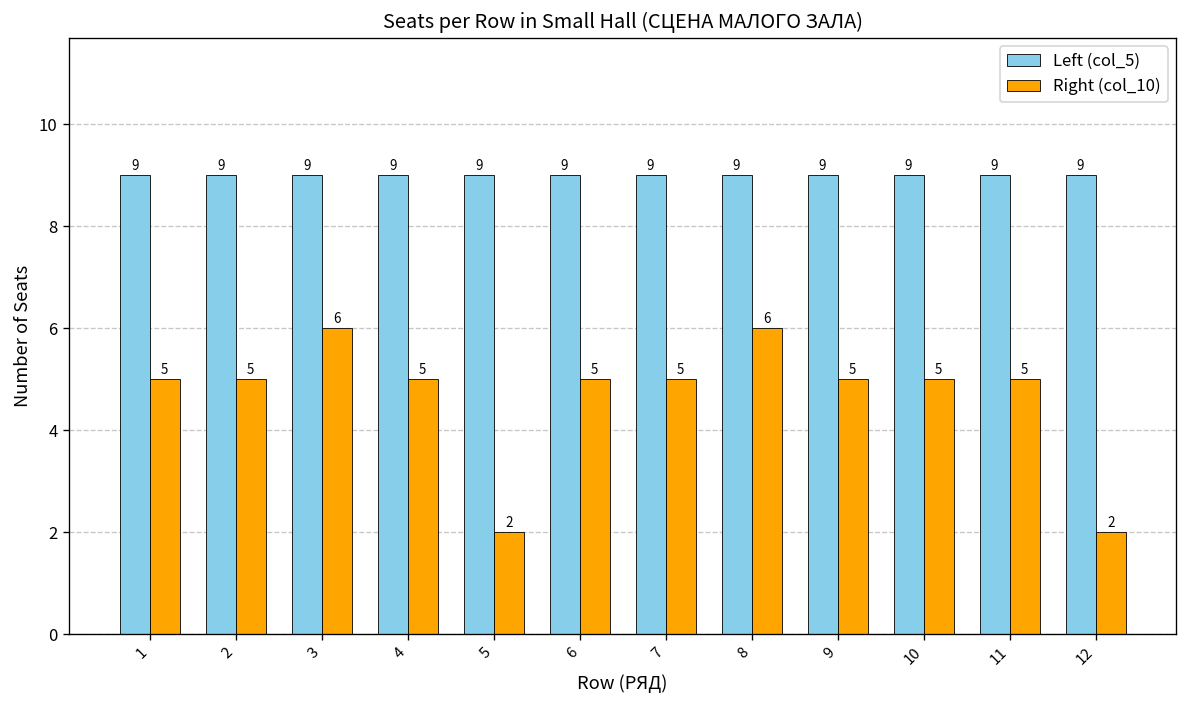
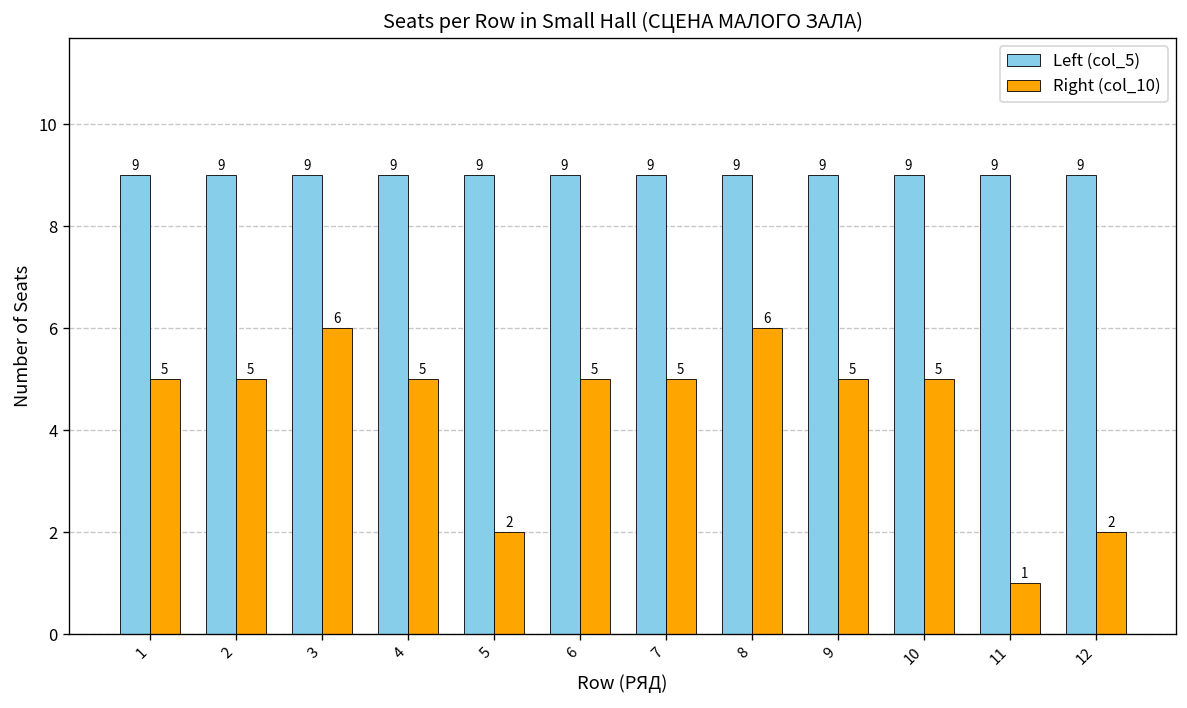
  {
    "Left (col_5)": {
      "1": 9,
      "2": 9,
      "3": 9,
      "4": 9,
      "5": 9,
      "6": 9,
      "7": 9,
      "8": 9,
      "9": 9,
      "10": 9,
      "11": 9,
      "12": 9
    },
    "Right (col_10)": {
      "1": 5,
      "2": 5,
      "3": 6,
      "4": 5,
      "5": 2,
      "6": 5,
      "7": 5,
      "8": 6,
      "9": 5,
      "10": 5,
-     "11": 5,
+     "11": 1,
      "12": 2
    }
  }
